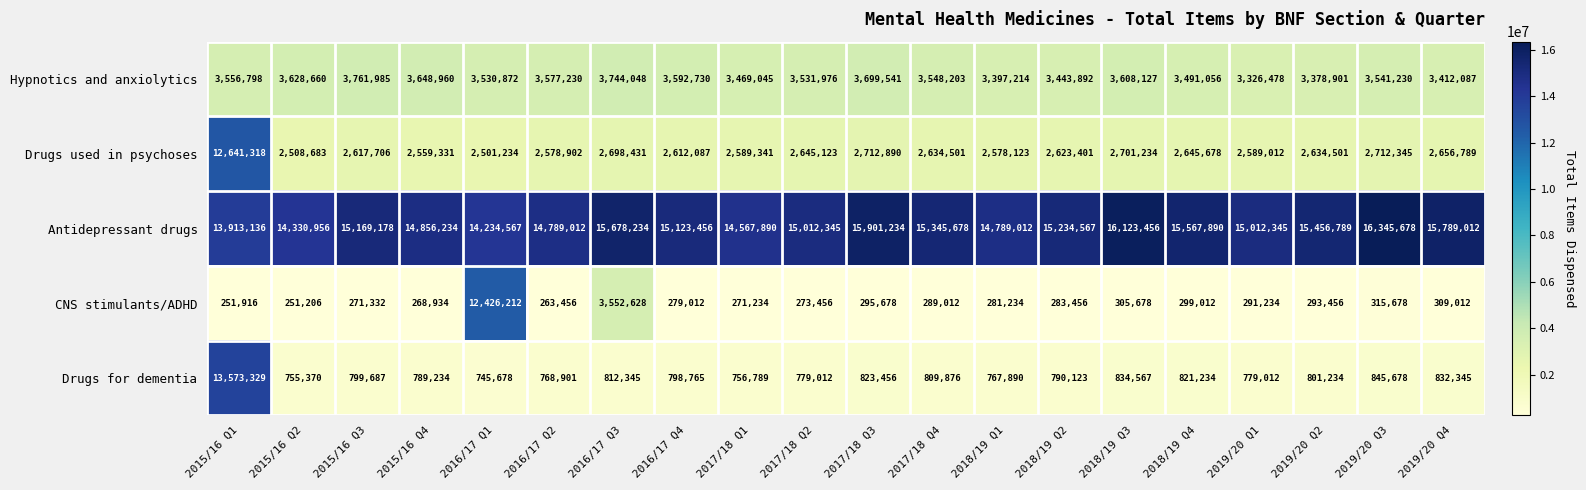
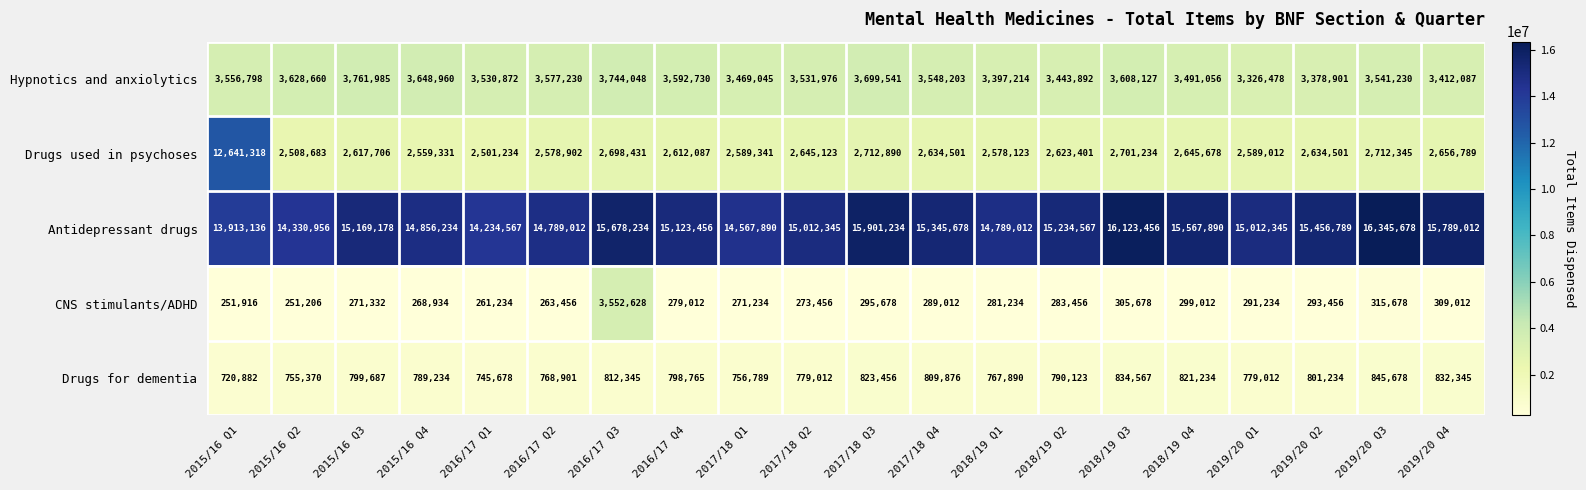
  {
    "Hypnotics and anxiolytics": {
      "2015/16 Q1": "3,556,798",
      "2015/16 Q2": "3,628,660",
      "2015/16 Q3": "3,761,985",
      "2015/16 Q4": "3,648,960",
      "2016/17 Q1": "3,530,872",
      "2016/17 Q2": "3,577,230",
      "2016/17 Q3": "3,744,048",
      "2016/17 Q4": "3,592,730",
      "2017/18 Q1": "3,469,045",
      "2017/18 Q2": "3,531,976",
      "2017/18 Q3": "3,699,541",
      "2017/18 Q4": "3,548,203",
      "2018/19 Q1": "3,397,214",
      "2018/19 Q2": "3,443,892",
      "2018/19 Q3": "3,608,127",
      "2018/19 Q4": "3,491,056",
      "2019/20 Q1": "3,326,478",
      "2019/20 Q2": "3,378,901",
      "2019/20 Q3": "3,541,230",
      "2019/20 Q4": "3,412,087"
    },
    "Drugs used in psychoses": {
      "2015/16 Q1": "12,641,318",
      "2015/16 Q2": "2,508,683",
      "2015/16 Q3": "2,617,706",
      "2015/16 Q4": "2,559,331",
      "2016/17 Q1": "2,501,234",
      "2016/17 Q2": "2,578,902",
      "2016/17 Q3": "2,698,431",
      "2016/17 Q4": "2,612,087",
      "2017/18 Q1": "2,589,341",
      "2017/18 Q2": "2,645,123",
      "2017/18 Q3": "2,712,890",
      "2017/18 Q4": "2,634,501",
      "2018/19 Q1": "2,578,123",
      "2018/19 Q2": "2,623,401",
      "2018/19 Q3": "2,701,234",
      "2018/19 Q4": "2,645,678",
      "2019/20 Q1": "2,589,012",
      "2019/20 Q2": "2,634,501",
      "2019/20 Q3": "2,712,345",
      "2019/20 Q4": "2,656,789"
    },
    "Antidepressant drugs": {
      "2015/16 Q1": "13,913,136",
      "2015/16 Q2": "14,330,956",
      "2015/16 Q3": "15,169,178",
      "2015/16 Q4": "14,856,234",
      "2016/17 Q1": "14,234,567",
      "2016/17 Q2": "14,789,012",
      "2016/17 Q3": "15,678,234",
      "2016/17 Q4": "15,123,456",
      "2017/18 Q1": "14,567,890",
      "2017/18 Q2": "15,012,345",
      "2017/18 Q3": "15,901,234",
      "2017/18 Q4": "15,345,678",
      "2018/19 Q1": "14,789,012",
      "2018/19 Q2": "15,234,567",
      "2018/19 Q3": "16,123,456",
      "2018/19 Q4": "15,567,890",
      "2019/20 Q1": "15,012,345",
      "2019/20 Q2": "15,456,789",
      "2019/20 Q3": "16,345,678",
      "2019/20 Q4": "15,789,012"
    },
    "CNS stimulants/ADHD": {
      "2015/16 Q1": "251,916",
      "2015/16 Q2": "251,206",
      "2015/16 Q3": "271,332",
      "2015/16 Q4": "268,934",
-     "2016/17 Q1": "12,426,212",
+     "2016/17 Q1": "261,234",
      "2016/17 Q2": "263,456",
      "2016/17 Q3": "3,552,628",
      "2016/17 Q4": "279,012",
      "2017/18 Q1": "271,234",
      "2017/18 Q2": "273,456",
      "2017/18 Q3": "295,678",
      "2017/18 Q4": "289,012",
      "2018/19 Q1": "281,234",
      "2018/19 Q2": "283,456",
      "2018/19 Q3": "305,678",
      "2018/19 Q4": "299,012",
      "2019/20 Q1": "291,234",
      "2019/20 Q2": "293,456",
      "2019/20 Q3": "315,678",
      "2019/20 Q4": "309,012"
    },
    "Drugs for dementia": {
-     "2015/16 Q1": "13,573,329",
+     "2015/16 Q1": "720,882",
      "2015/16 Q2": "755,370",
      "2015/16 Q3": "799,687",
      "2015/16 Q4": "789,234",
      "2016/17 Q1": "745,678",
      "2016/17 Q2": "768,901",
      "2016/17 Q3": "812,345",
      "2016/17 Q4": "798,765",
      "2017/18 Q1": "756,789",
      "2017/18 Q2": "779,012",
      "2017/18 Q3": "823,456",
      "2017/18 Q4": "809,876",
      "2018/19 Q1": "767,890",
      "2018/19 Q2": "790,123",
      "2018/19 Q3": "834,567",
      "2018/19 Q4": "821,234",
      "2019/20 Q1": "779,012",
      "2019/20 Q2": "801,234",
      "2019/20 Q3": "845,678",
      "2019/20 Q4": "832,345"
    }
  }
